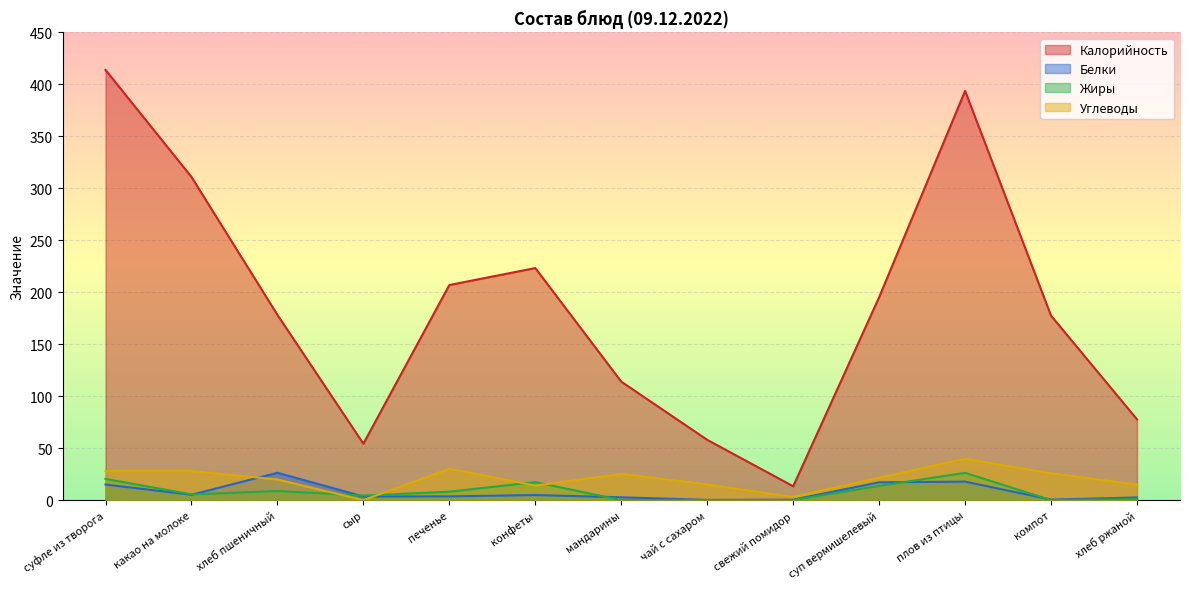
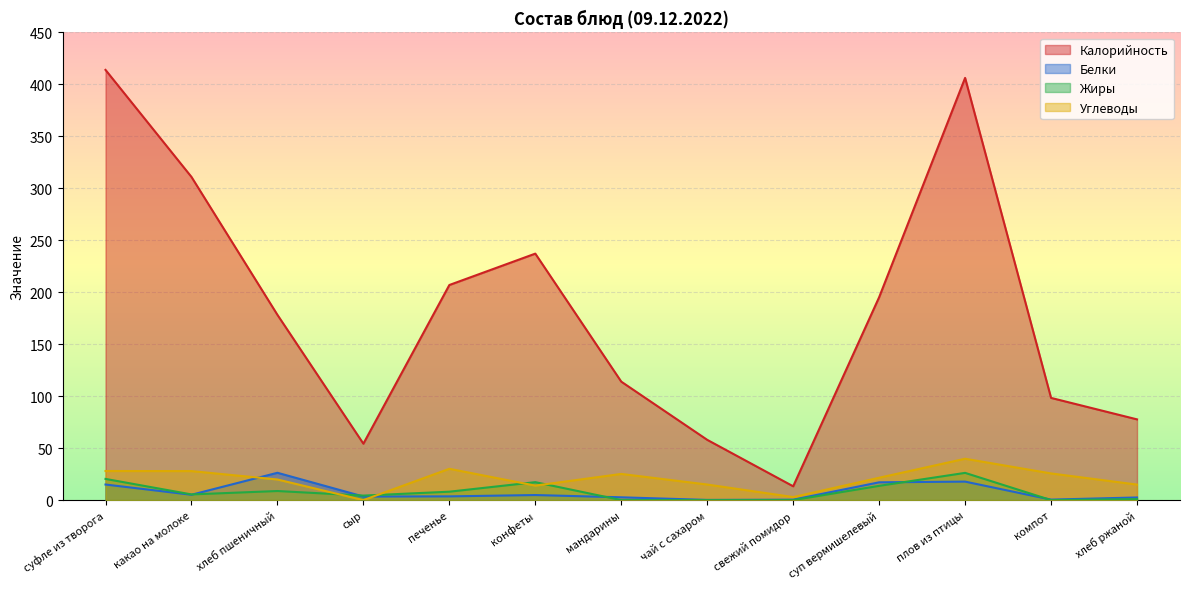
  {
    "Калорийность": {
      "суфле из творога": 414,
      "какао на молоке": 311,
      "хлеб пшеничный": 178,
      "сыр": 54,
      "печенье": 207,
-     "конфеты": 223,
+     "конфеты": 237,
      "мандарины": 114,
      "чай с сахаром": 58,
      "свежий помидор": 13,
      "суп вермишелевый": 195,
-     "плов из птицы": 394,
-     "компот": 177,
+     "плов из птицы": 406,
+     "компот": 98,
      "хлеб ржаной": 78
    },
    "Белки": {
      "суфле из творога": 15,
      "хлеб пшеничный": 26,
      "печенье": 4,
      "конфеты": 5,
      "мандарины": 3,
      "суп вермишелевый": 17,
      "плов из птицы": 18
    },
    "Жиры": {
      "суфле из творога": 20,
      "хлеб пшеничный": 9,
      "печенье": 8,
      "конфеты": 17,
      "мандарины": 0,
      "суп вермишелевый": 14,
      "плов из птицы": 26
    },
    "Углеводы": {
      "суфле из творога": 28,
      "какао на молоке": 28,
      "хлеб пшеничный": 20,
      "сыр": 0,
      "печенье": 30,
      "конфеты": 14,
      "мандарины": 25,
      "чай с сахаром": 15,
      "свежий помидор": 3,
      "суп вермишелевый": 22,
      "плов из птицы": 40,
      "компот": 26,
      "хлеб ржаной": 15
    }
  }
